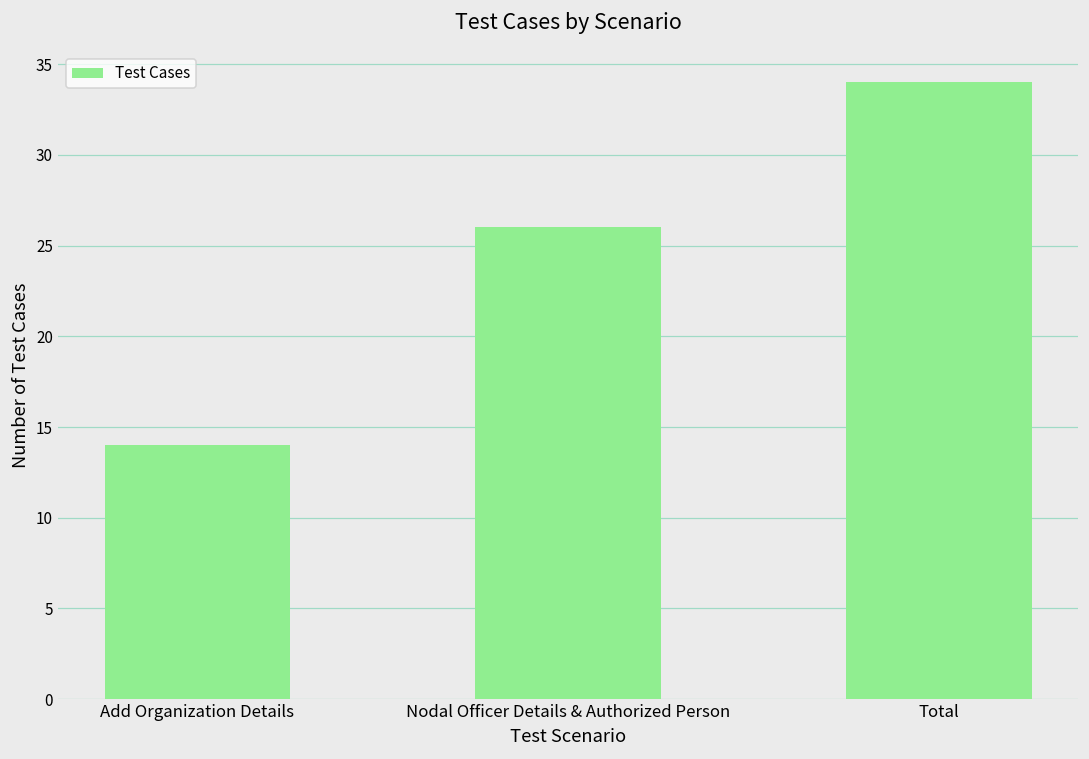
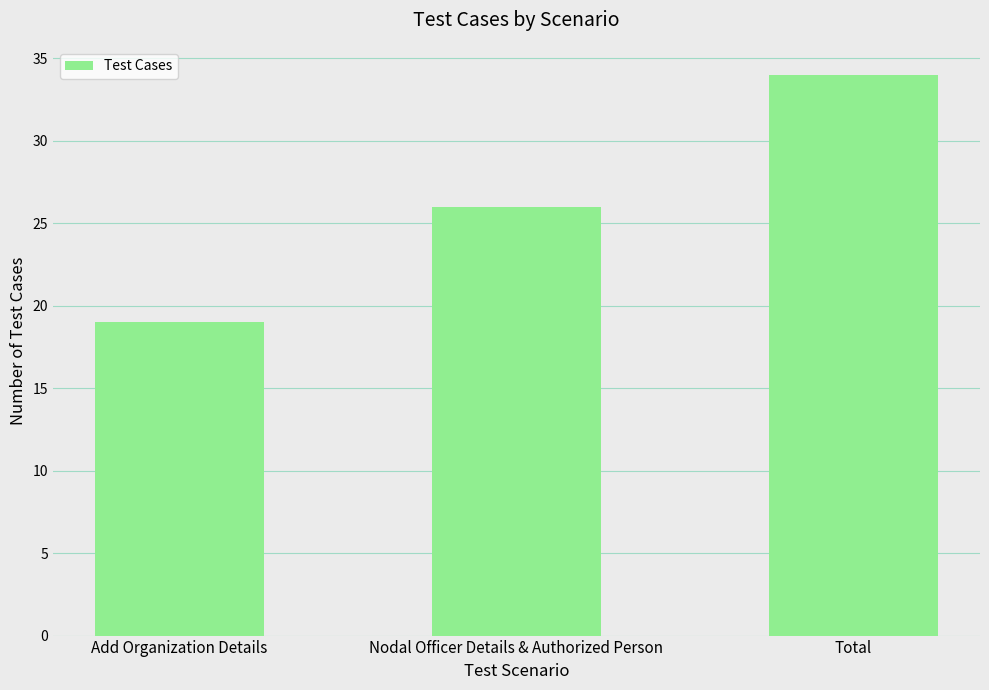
  {
-   "Add Organization Details": 14,
+   "Add Organization Details": 19,
    "Nodal Officer Details & Authorized Person": 26,
    "Total": 34
  }
